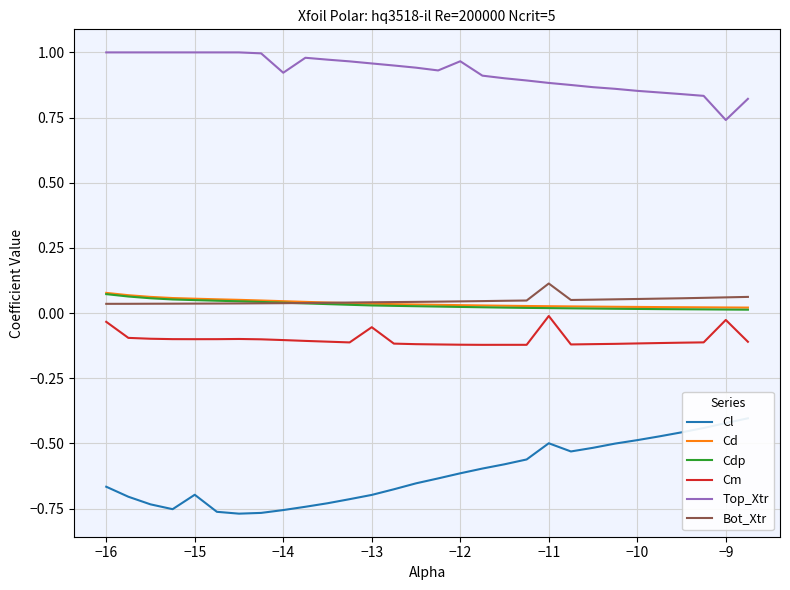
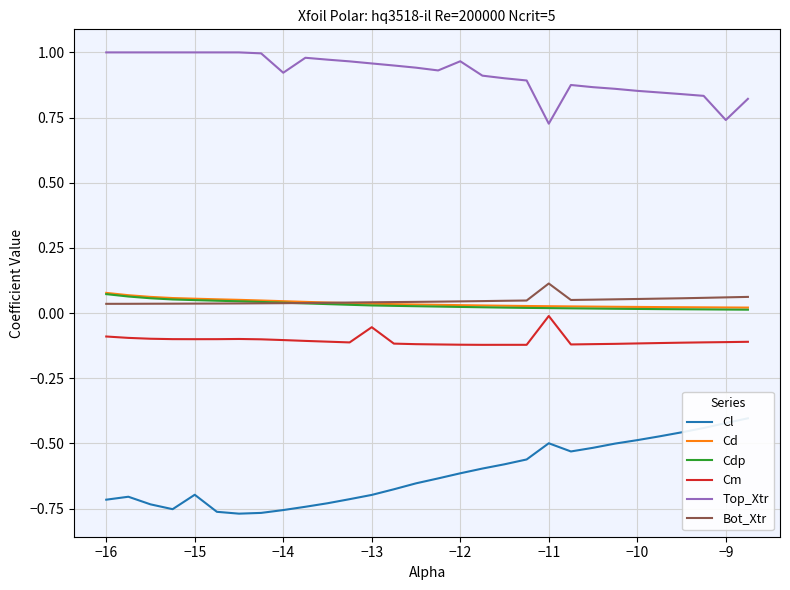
  {
    "Cl": {
-     "−16": -0.67,
+     "−16": -0.72,
      "−15": -0.70,
      "−14": -0.76,
      "−13": -0.70,
      "−12": -0.61,
      "−11": -0.50,
      "−10": -0.49
    },
    "Cm": {
-     "−16": -0.03,
+     "−16": -0.09,
      "−15": -0.10,
      "−14": -0.10,
      "−13": -0.05,
      "−12": -0.12,
      "−11": -0.01,
      "−10": -0.12,
-     "−9": -0.03
+     "−9": -0.11
    },
    "Top_Xtr": {
      "−16": 1.00,
      "−15": 1.00,
      "−14": 0.92,
      "−13": 0.96,
      "−12": 0.97,
-     "−11": 0.88,
+     "−11": 0.73,
      "−10": 0.85,
      "−9": 0.74
    },
    "Bot_Xtr": {
      "−16": 0.04,
      "−15": 0.04,
      "−12": 0.05,
      "−11": 0.11,
      "−10": 0.05,
      "−9": 0.06
    }
  }
